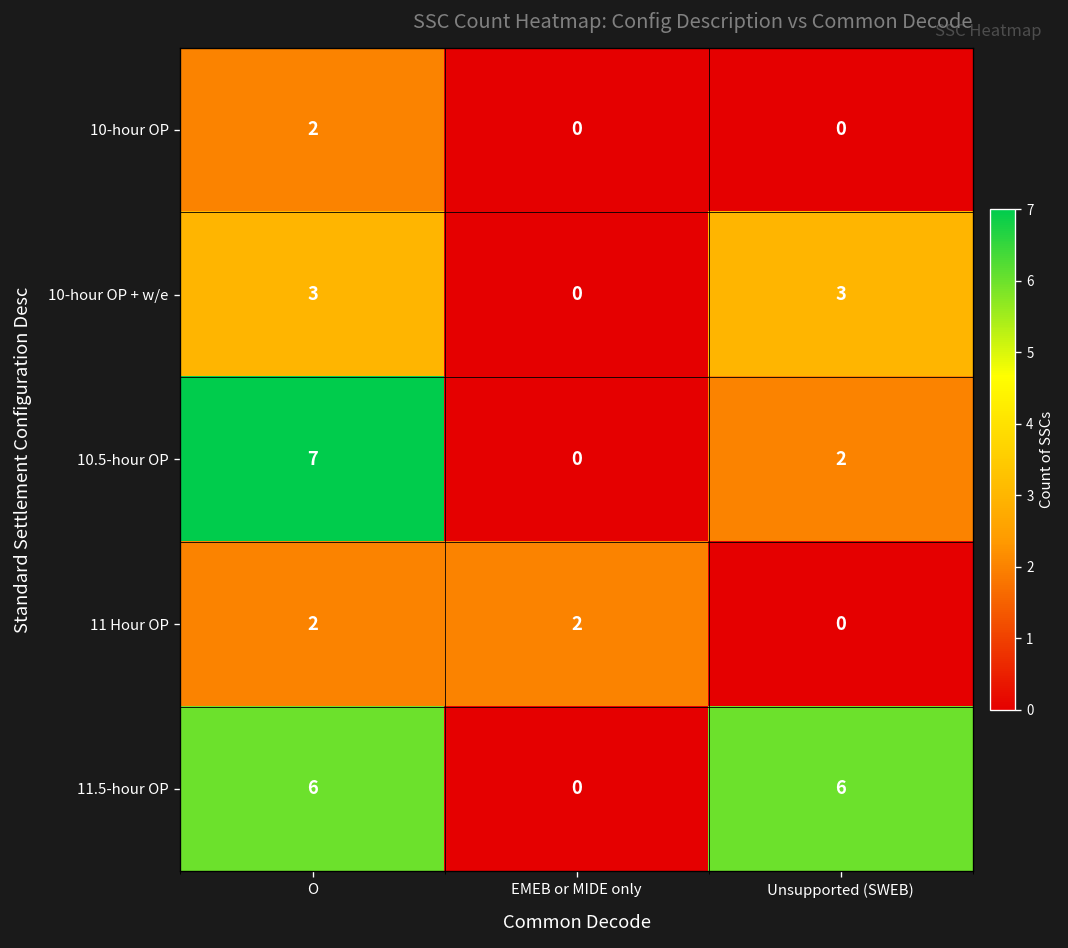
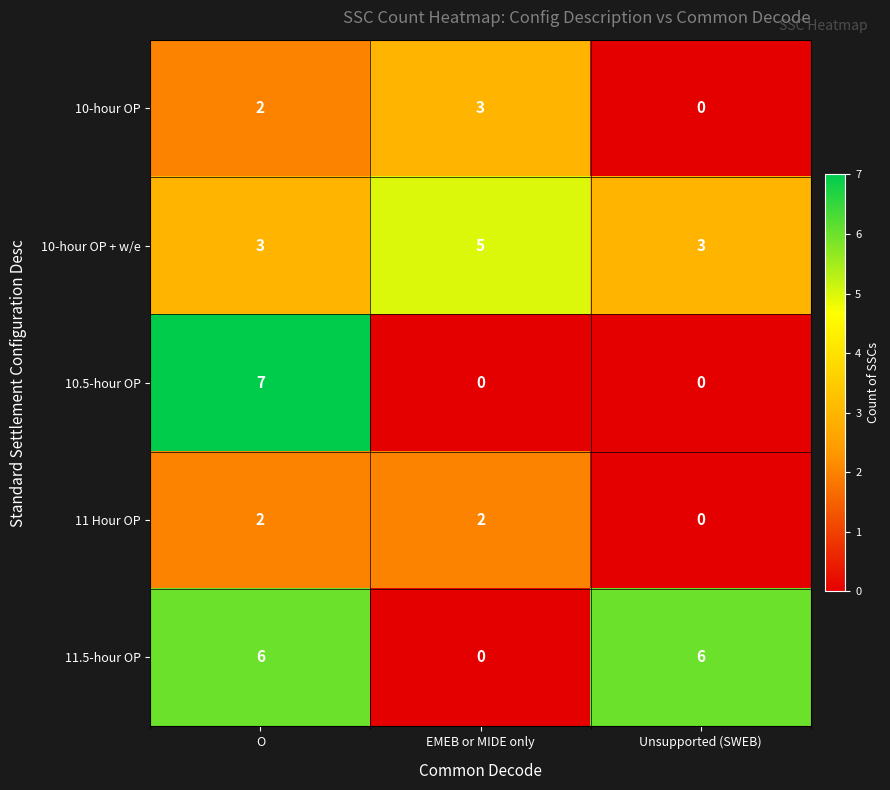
  {
    "10-hour OP": {
      "O": 2,
-     "EMEB or MIDE only": 0,
+     "EMEB or MIDE only": 3,
      "Unsupported (SWEB)": 0
    },
    "10-hour OP + w/e": {
      "O": 3,
-     "EMEB or MIDE only": 0,
+     "EMEB or MIDE only": 5,
      "Unsupported (SWEB)": 3
    },
    "10.5-hour OP": {
      "O": 7,
      "EMEB or MIDE only": 0,
-     "Unsupported (SWEB)": 2
+     "Unsupported (SWEB)": 0
    },
    "11 Hour OP": {
      "O": 2,
      "EMEB or MIDE only": 2,
      "Unsupported (SWEB)": 0
    },
    "11.5-hour OP": {
      "O": 6,
      "EMEB or MIDE only": 0,
      "Unsupported (SWEB)": 6
    }
  }
